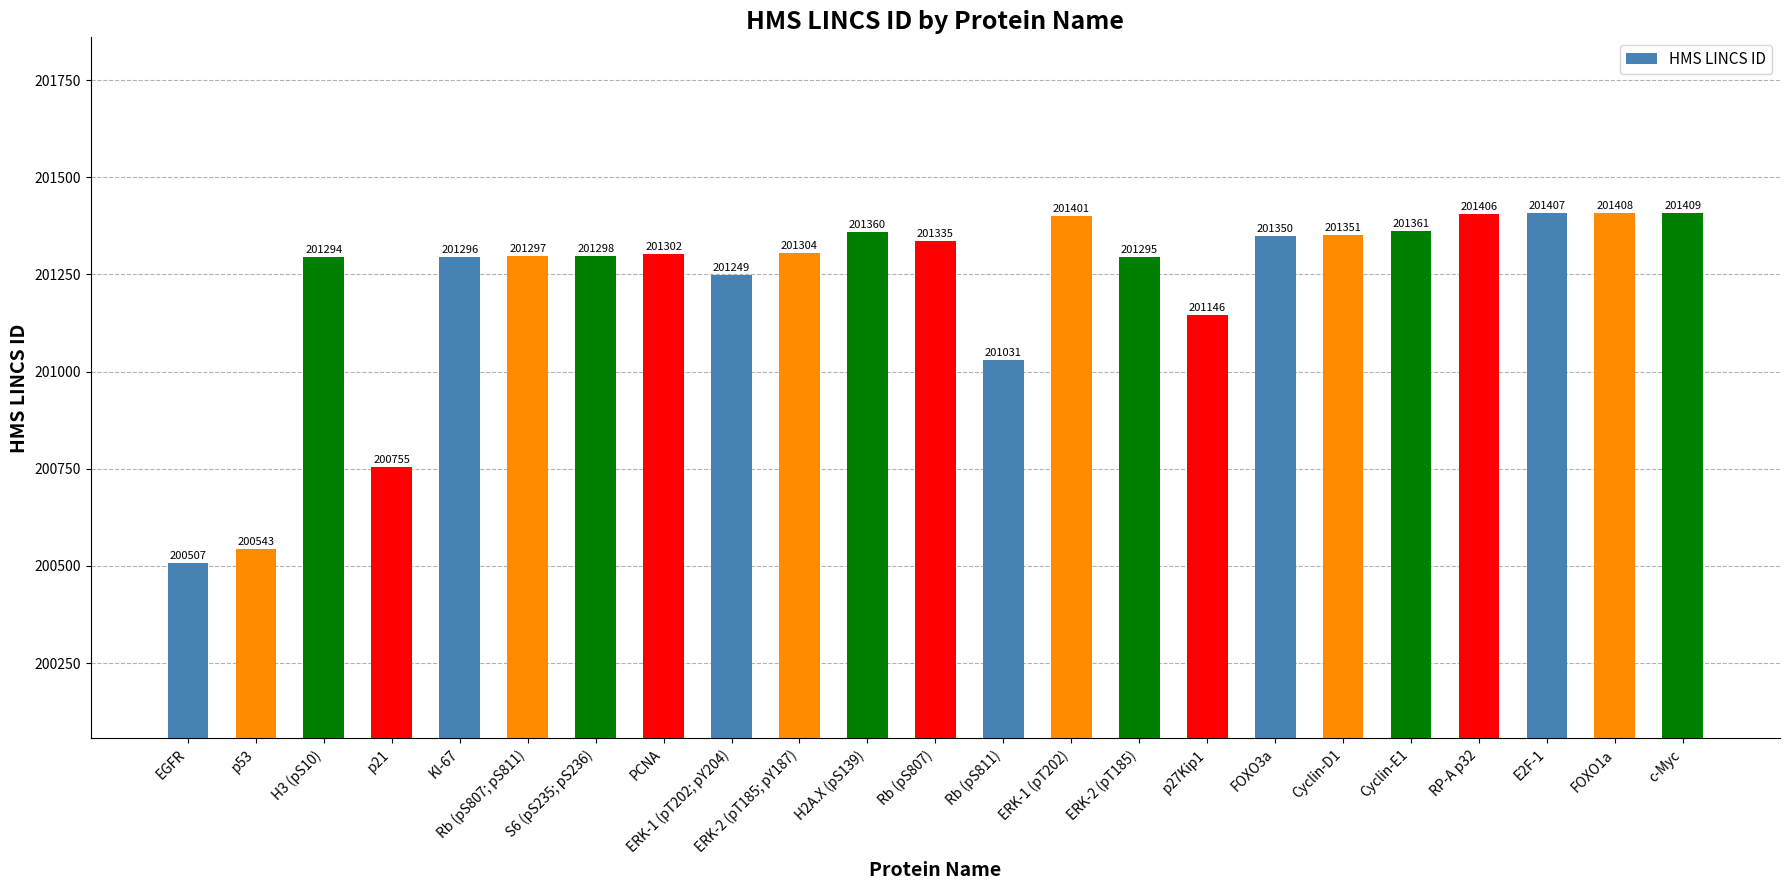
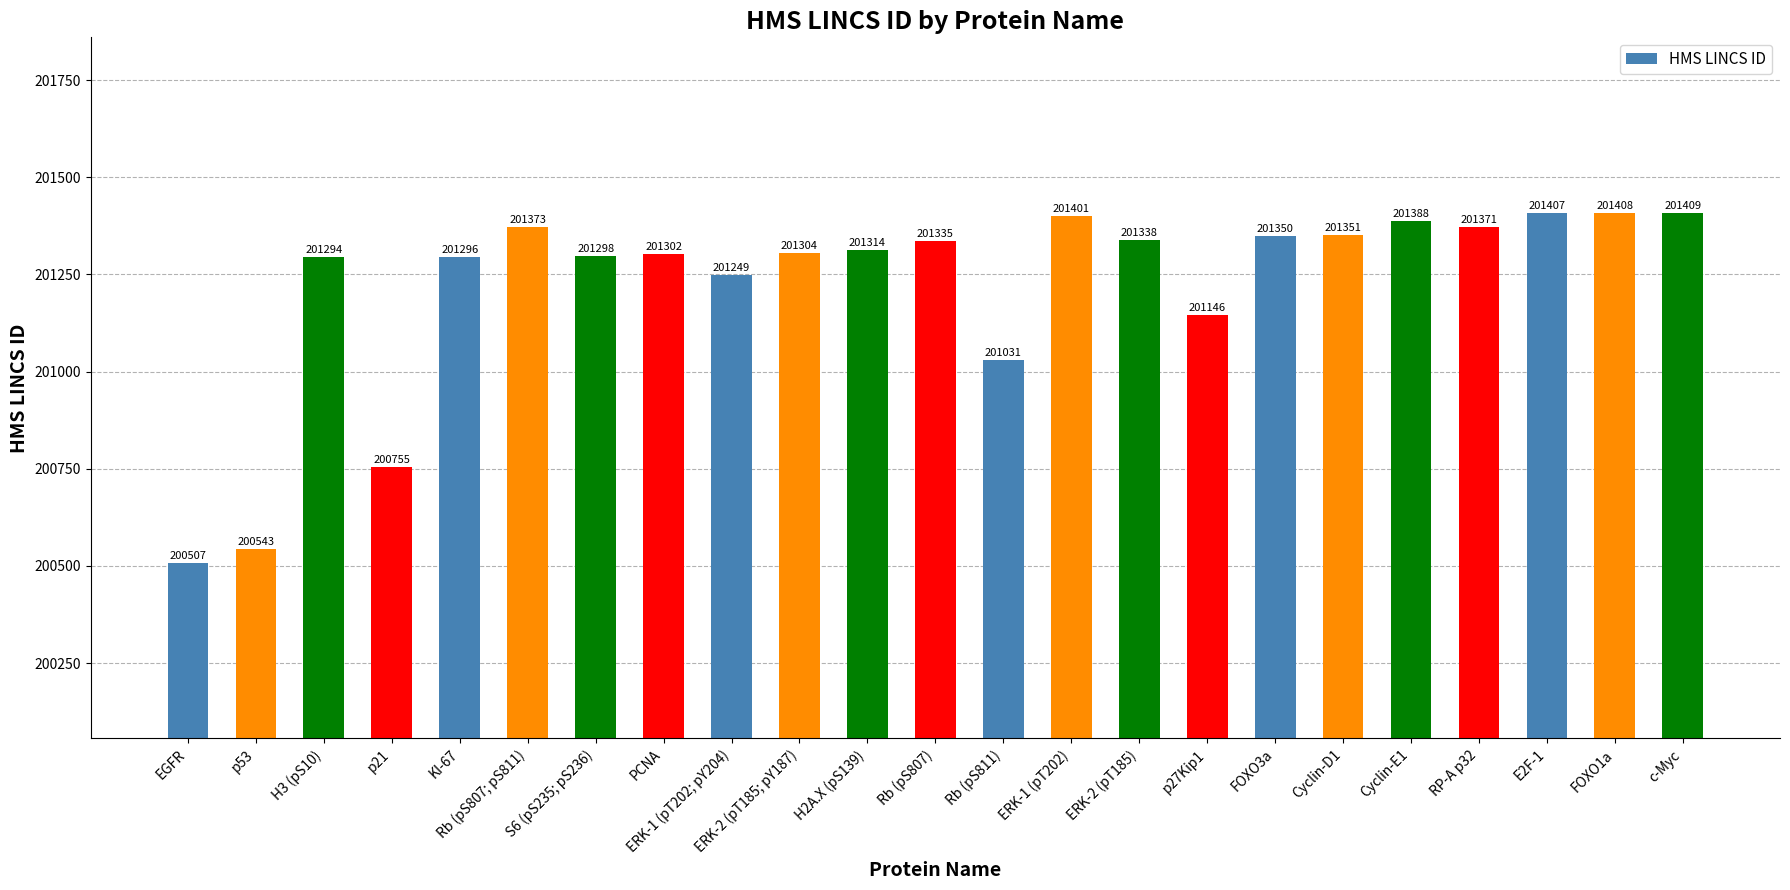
  {
    "EGFR": 200507,
    "p53": 200543,
    "H3 (pS10)": 201294,
    "p21": 200755,
    "KI-67": 201296,
-   "Rb (pS807; pS811)": 201297,
+   "Rb (pS807; pS811)": 201373,
    "S6 (pS235; pS236)": 201298,
    "PCNA": 201302,
    "ERK-1 (pT202; pY204)": 201249,
    "ERK-2 (pT185; pY187)": 201304,
-   "H2A.X (pS139)": 201360,
+   "H2A.X (pS139)": 201314,
    "Rb (pS807)": 201335,
    "Rb (pS811)": 201031,
    "ERK-1 (pT202)": 201401,
-   "ERK-2 (pT185)": 201295,
+   "ERK-2 (pT185)": 201338,
    "p27Kip1": 201146,
    "FOXO3a": 201350,
    "Cyclin-D1": 201351,
-   "Cyclin-E1": 201361,
-   "RP-A p32": 201406,
+   "Cyclin-E1": 201388,
+   "RP-A p32": 201371,
    "E2F-1": 201407,
    "FOXO1a": 201408,
    "c-Myc": 201409
  }
